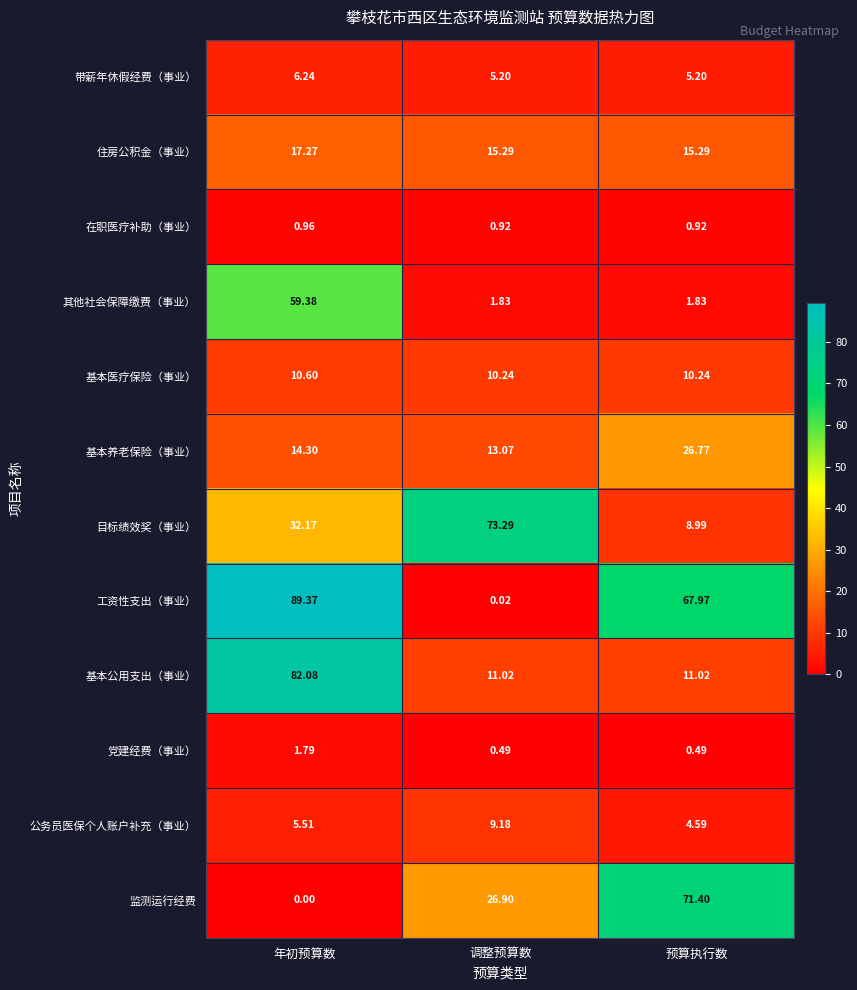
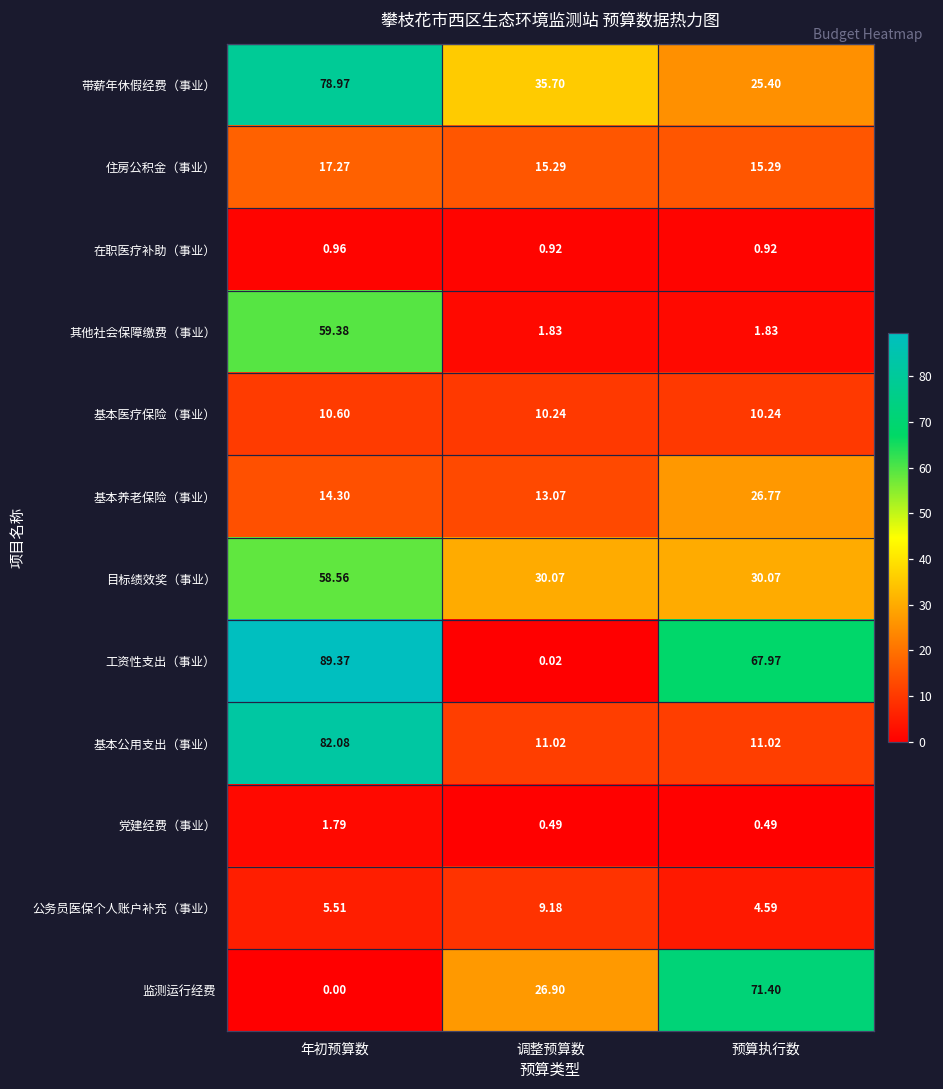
  {
    "带薪年休假经费（事业）": {
-     "年初预算数": 6.24,
-     "调整预算数": 5.20,
-     "预算执行数": 5.20
+     "年初预算数": 78.97,
+     "调整预算数": 35.70,
+     "预算执行数": 25.40
    },
    "住房公积金（事业）": {
      "年初预算数": 17.27,
      "调整预算数": 15.29,
      "预算执行数": 15.29
    },
    "在职医疗补助（事业）": {
      "年初预算数": 0.96,
      "调整预算数": 0.92,
      "预算执行数": 0.92
    },
    "其他社会保障缴费（事业）": {
      "年初预算数": 59.38,
      "调整预算数": 1.83,
      "预算执行数": 1.83
    },
    "基本医疗保险（事业）": {
      "年初预算数": 10.60,
      "调整预算数": 10.24,
      "预算执行数": 10.24
    },
    "基本养老保险（事业）": {
      "年初预算数": 14.30,
      "调整预算数": 13.07,
      "预算执行数": 26.77
    },
    "目标绩效奖（事业）": {
-     "年初预算数": 32.17,
-     "调整预算数": 73.29,
-     "预算执行数": 8.99
+     "年初预算数": 58.56,
+     "调整预算数": 30.07,
+     "预算执行数": 30.07
    },
    "工资性支出（事业）": {
      "年初预算数": 89.37,
      "调整预算数": 0.02,
      "预算执行数": 67.97
    },
    "基本公用支出（事业）": {
      "年初预算数": 82.08,
      "调整预算数": 11.02,
      "预算执行数": 11.02
    },
    "党建经费（事业）": {
      "年初预算数": 1.79,
      "调整预算数": 0.49,
      "预算执行数": 0.49
    },
    "公务员医保个人账户补充（事业）": {
      "年初预算数": 5.51,
      "调整预算数": 9.18,
      "预算执行数": 4.59
    },
    "监测运行经费": {
      "年初预算数": 0.00,
      "调整预算数": 26.90,
      "预算执行数": 71.40
    }
  }
